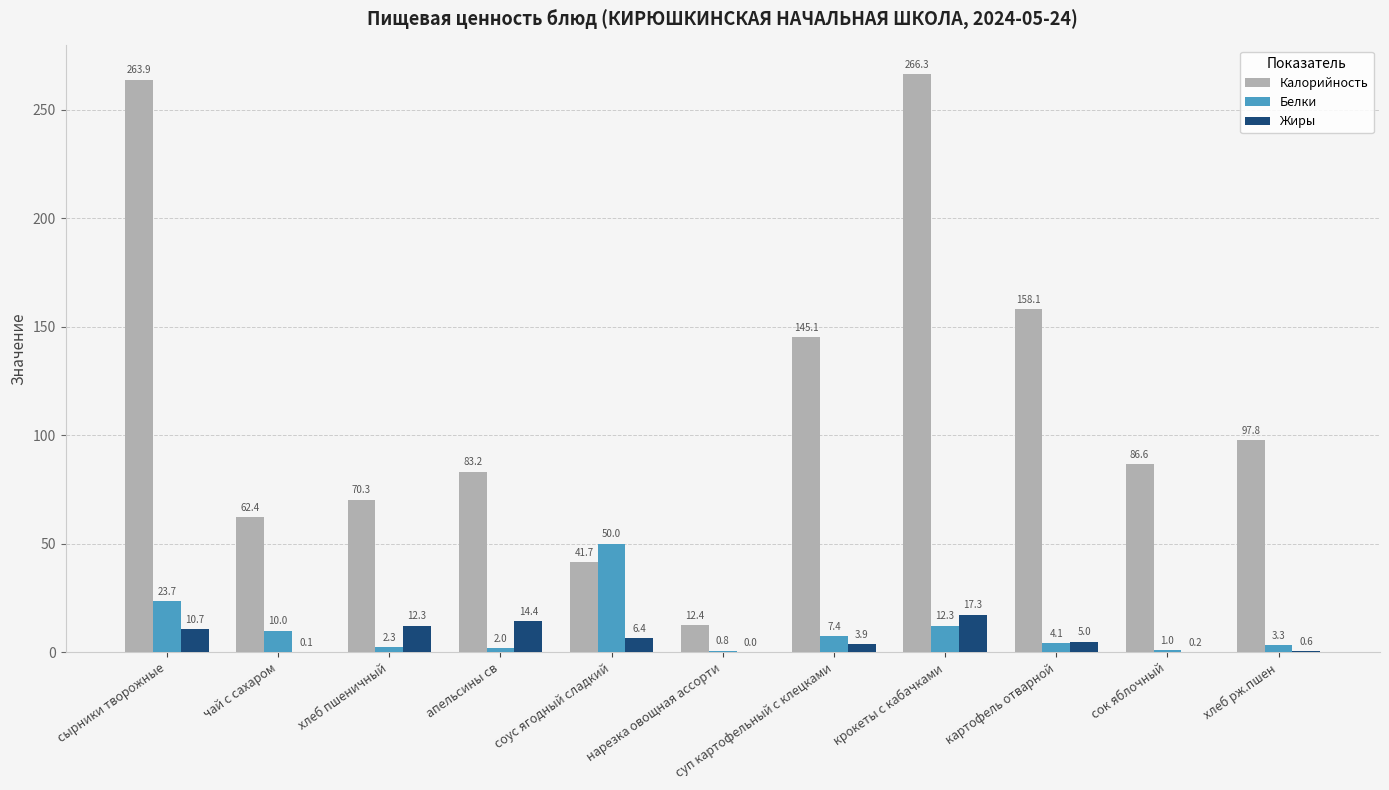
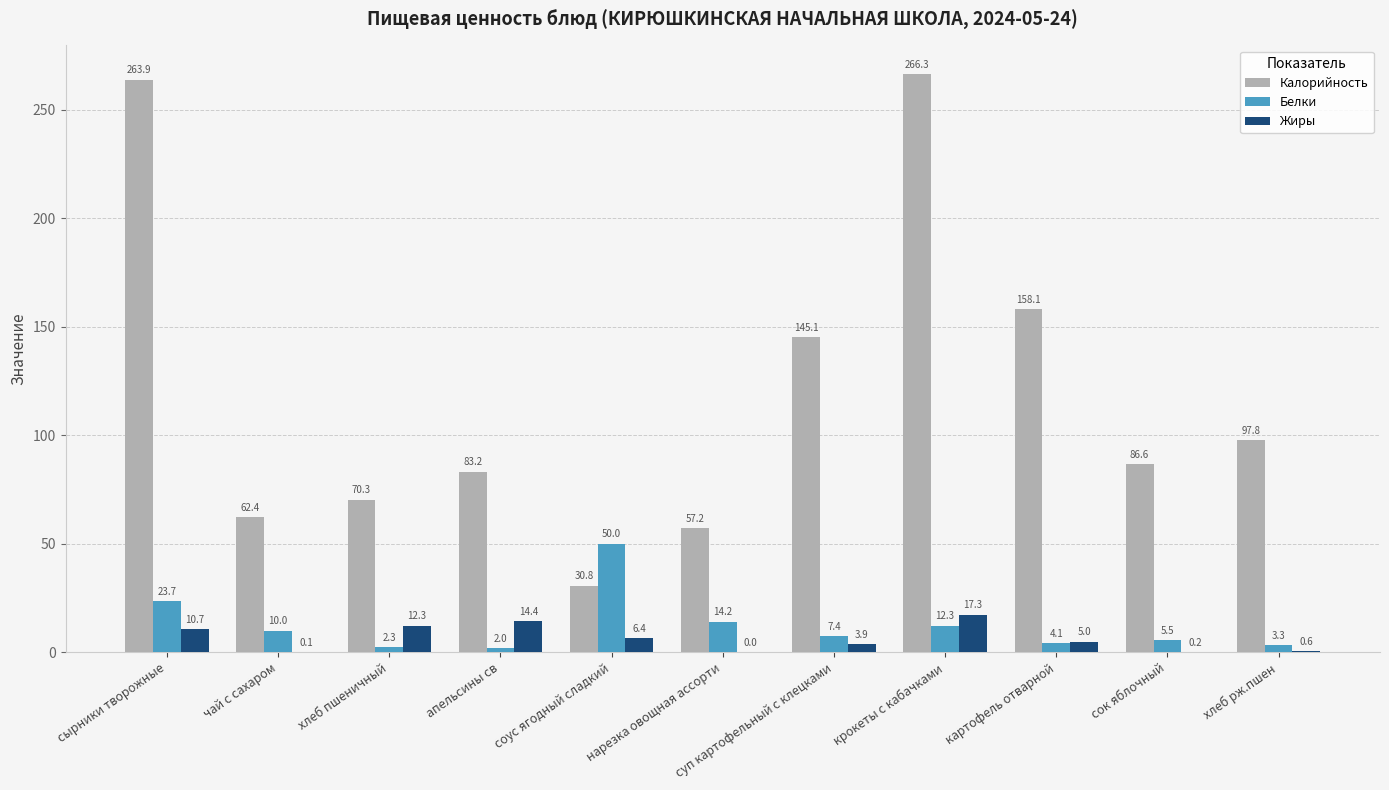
  {
    "Калорийность": {
      "сырники творожные": 263.9,
      "чай с сахаром": 62.4,
      "хлеб пшеничный": 70.3,
      "апельсины св": 83.2,
-     "соус ягодный сладкий": 41.7,
-     "нарезка овощная ассорти": 12.4,
+     "соус ягодный сладкий": 30.8,
+     "нарезка овощная ассорти": 57.2,
      "суп картофельный с клецками": 145.1,
      "крокеты с кабачками": 266.3,
      "картофель отварной": 158.1,
      "сок яблочный": 86.6,
      "хлеб рж.пшен": 97.8
    },
    "Белки": {
      "сырники творожные": 23.7,
      "чай с сахаром": 10.0,
      "хлеб пшеничный": 2.3,
      "апельсины св": 2.0,
      "соус ягодный сладкий": 50.0,
-     "нарезка овощная ассорти": 0.8,
+     "нарезка овощная ассорти": 14.2,
      "суп картофельный с клецками": 7.4,
      "крокеты с кабачками": 12.3,
      "картофель отварной": 4.1,
-     "сок яблочный": 1.0,
+     "сок яблочный": 5.5,
      "хлеб рж.пшен": 3.3
    },
    "Жиры": {
      "сырники творожные": 10.7,
      "чай с сахаром": 0.1,
      "хлеб пшеничный": 12.3,
      "апельсины св": 14.4,
      "соус ягодный сладкий": 6.4,
      "нарезка овощная ассорти": 0.0,
      "суп картофельный с клецками": 3.9,
      "крокеты с кабачками": 17.3,
      "картофель отварной": 5.0,
      "сок яблочный": 0.2,
      "хлеб рж.пшен": 0.6
    }
  }
